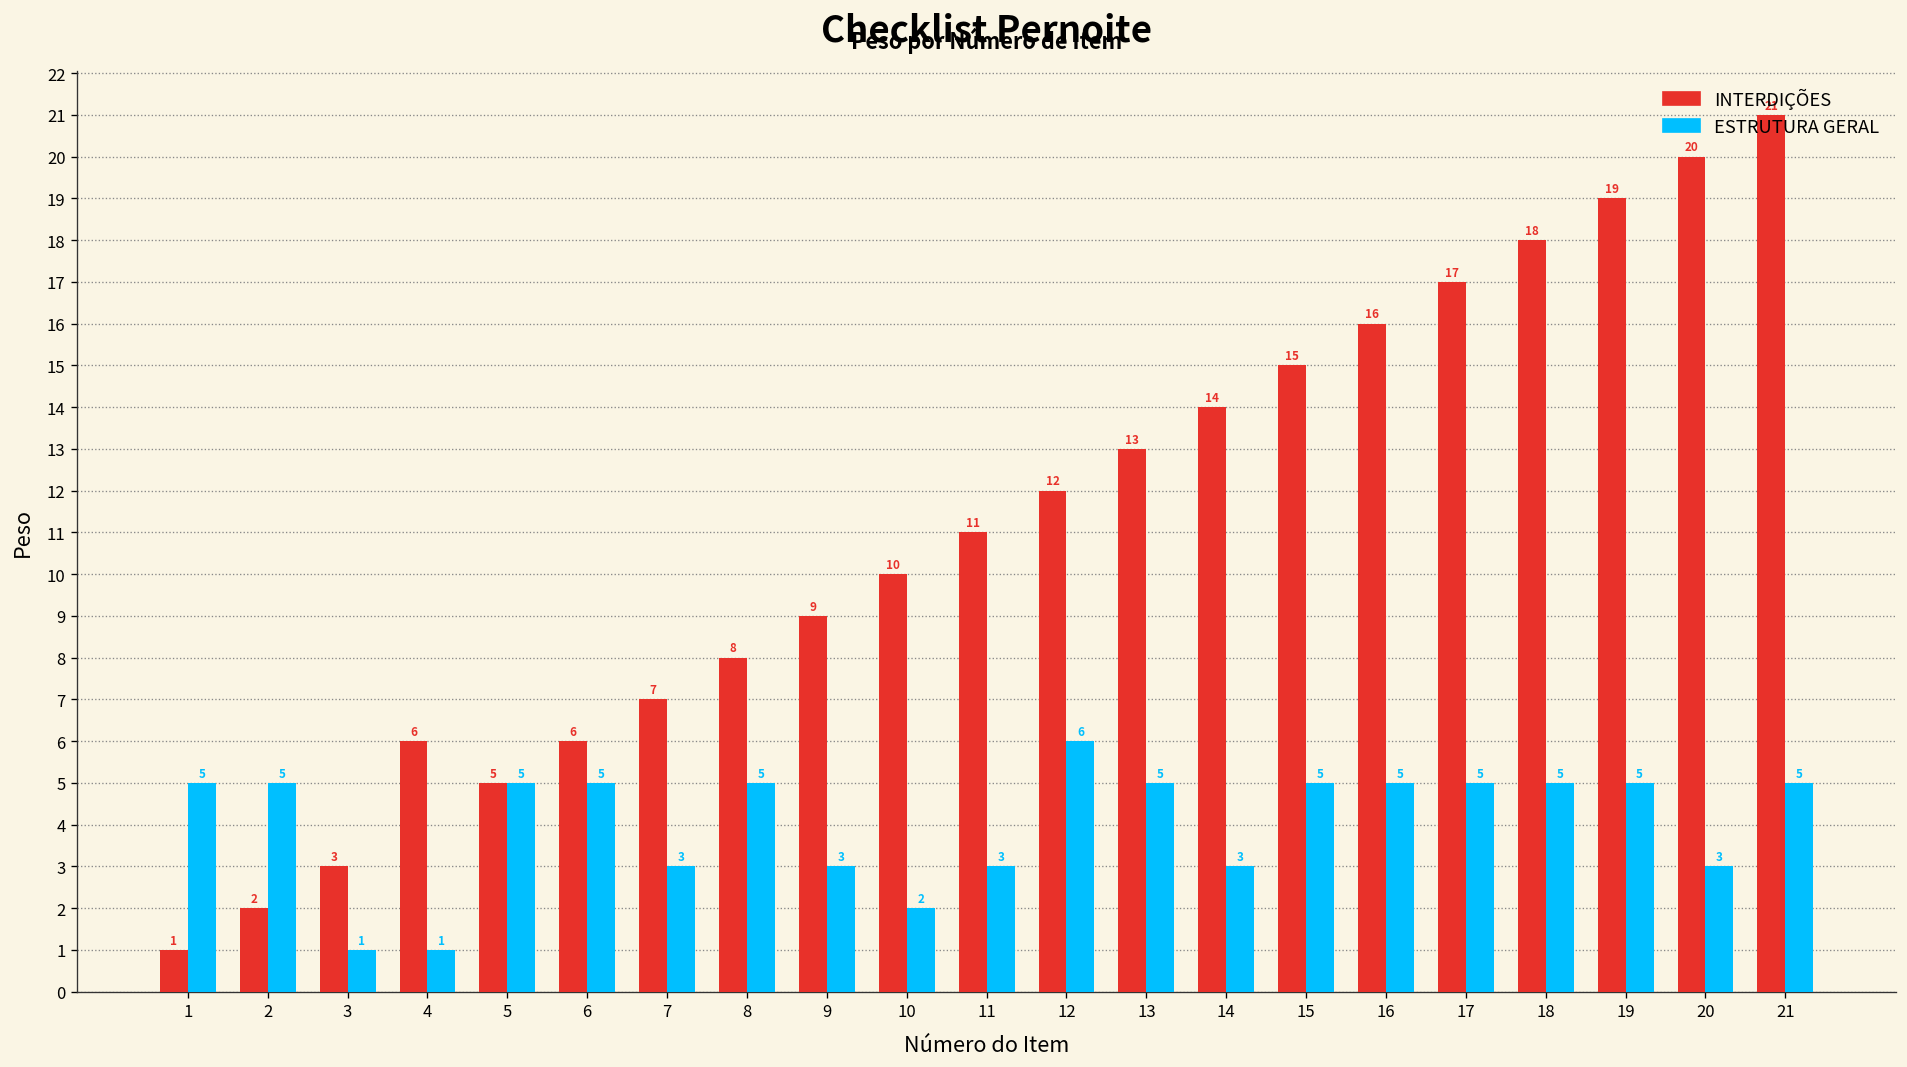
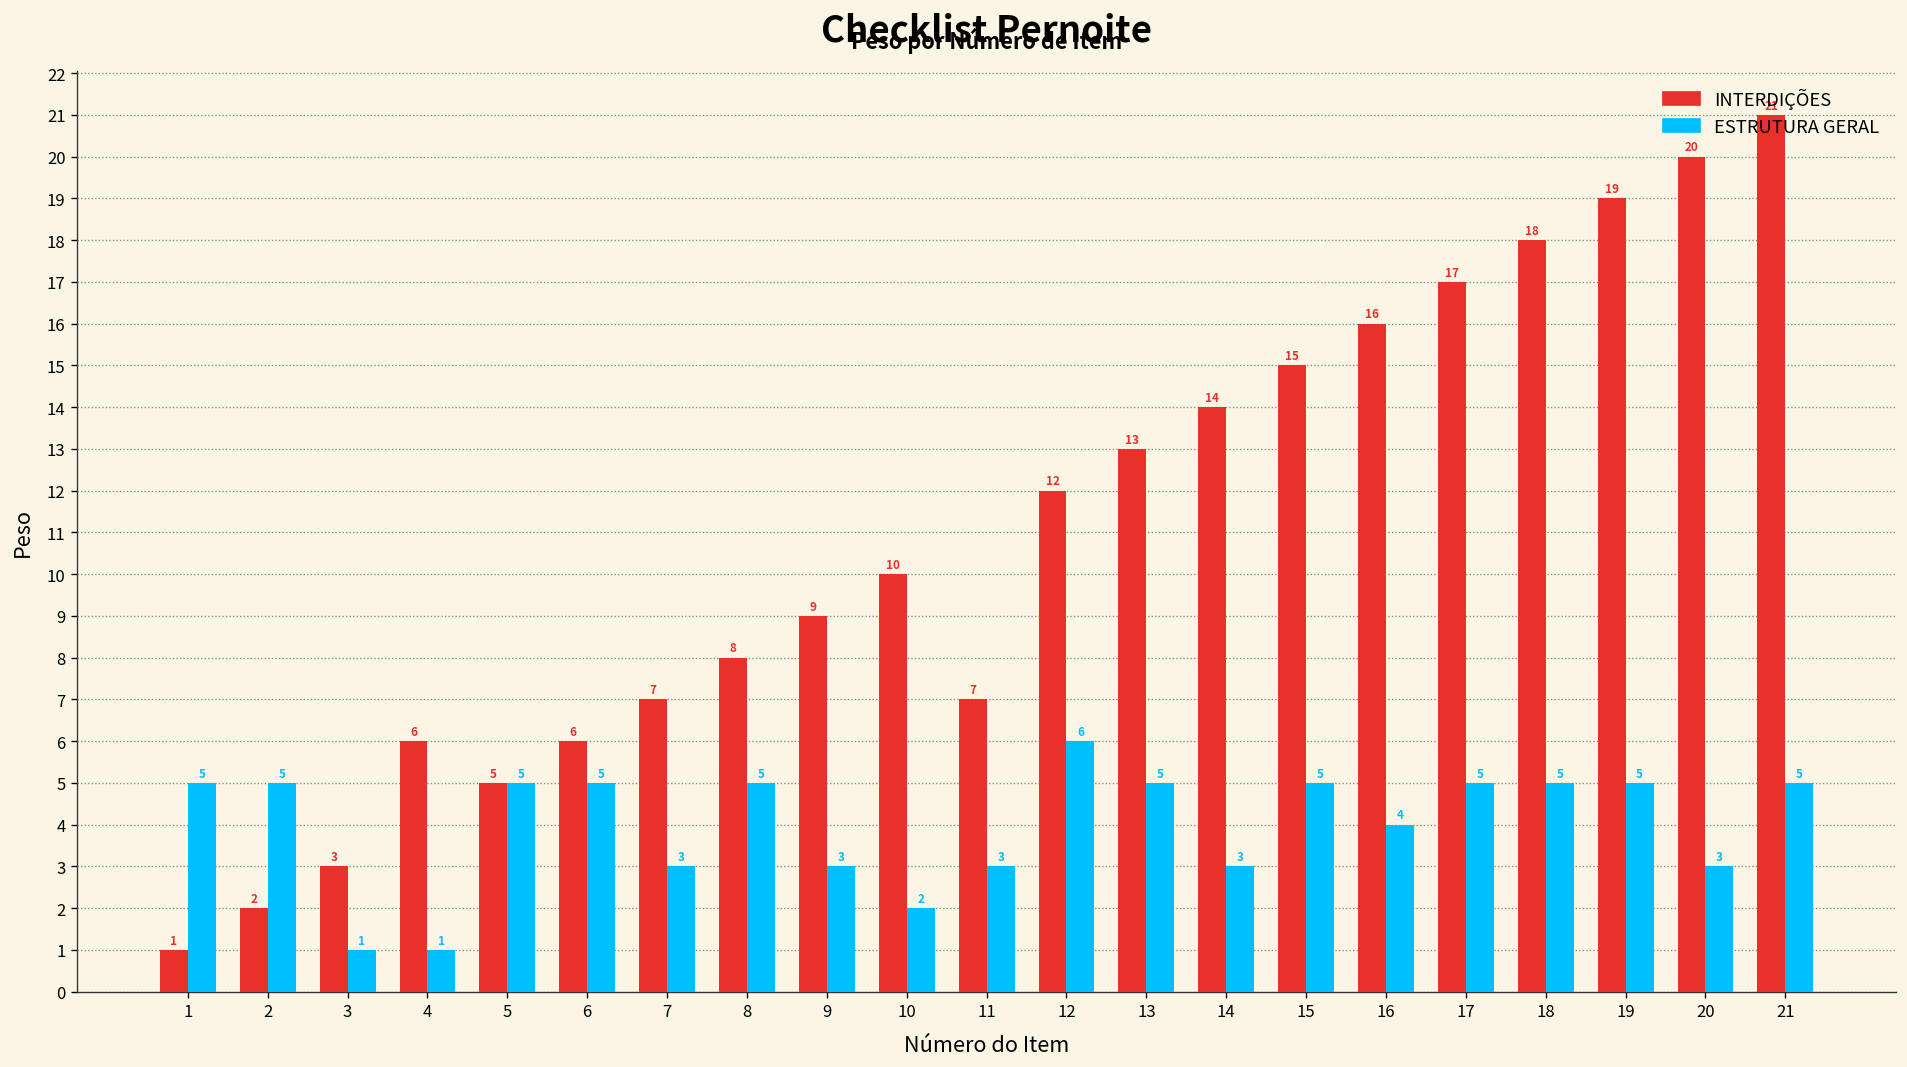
  {
    "INTERDIÇÕES": {
      "1": 1,
      "2": 2,
      "3": 3,
      "4": 6,
      "5": 5,
      "6": 6,
      "7": 7,
      "8": 8,
      "9": 9,
      "10": 10,
-     "11": 11,
+     "11": 7,
      "12": 12,
      "13": 13,
      "14": 14,
      "15": 15,
      "16": 16,
      "17": 17,
      "18": 18,
      "19": 19,
      "20": 20,
      "21": 21
    },
    "ESTRUTURA GERAL": {
      "1": 5,
      "2": 5,
      "3": 1,
      "4": 1,
      "5": 5,
      "6": 5,
      "7": 3,
      "8": 5,
      "9": 3,
      "10": 2,
      "11": 3,
      "12": 6,
      "13": 5,
      "14": 3,
      "15": 5,
-     "16": 5,
+     "16": 4,
      "17": 5,
      "18": 5,
      "19": 5,
      "20": 3,
      "21": 5
    }
  }
